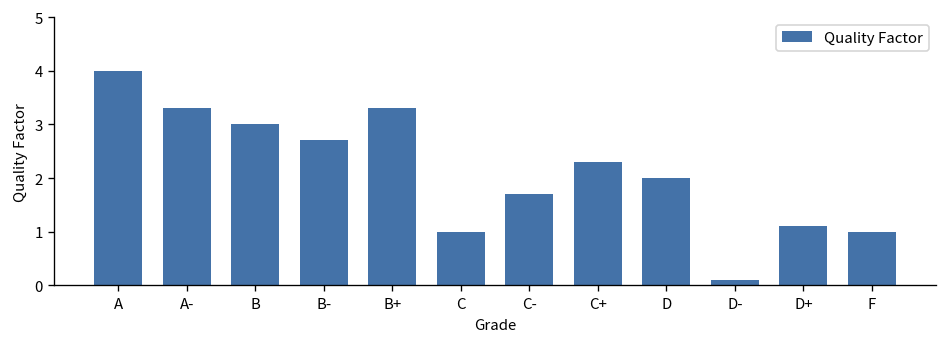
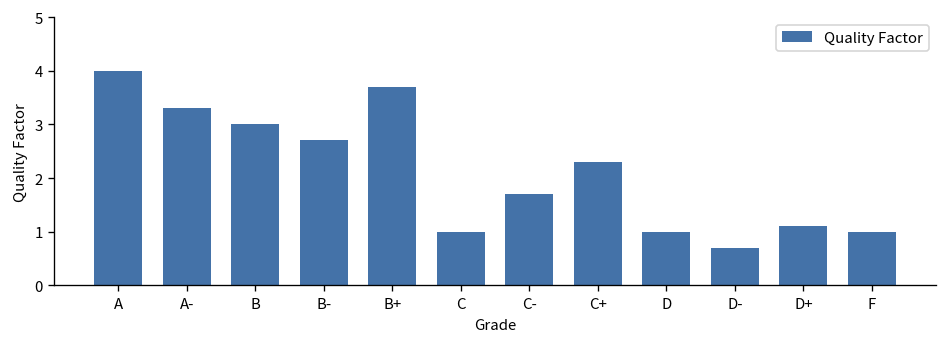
  {
    "A": 4.0,
    "A-": 3.3,
    "B": 3.0,
    "B-": 2.7,
-   "B+": 3.3,
+   "B+": 3.7,
    "C": 1.0,
    "C-": 1.7,
    "C+": 2.3,
-   "D": 2,
-   "D-": 0.1,
+   "D": 1,
+   "D-": 0.7,
    "D+": 1.1,
    "F": 1.0
  }
